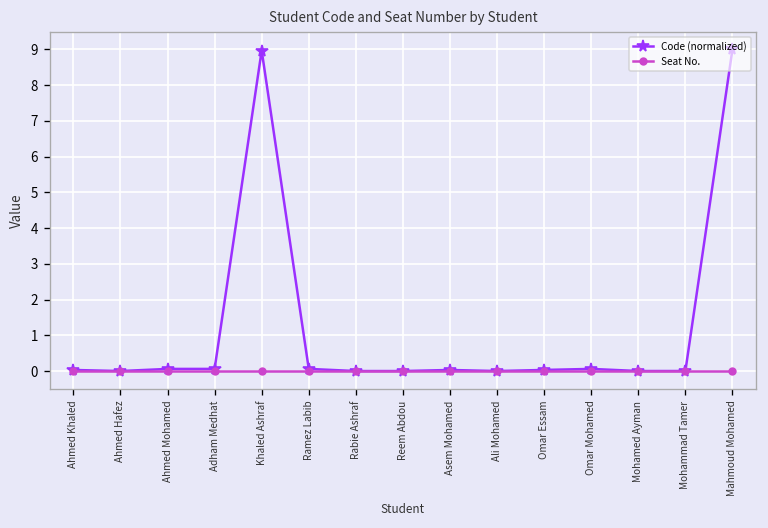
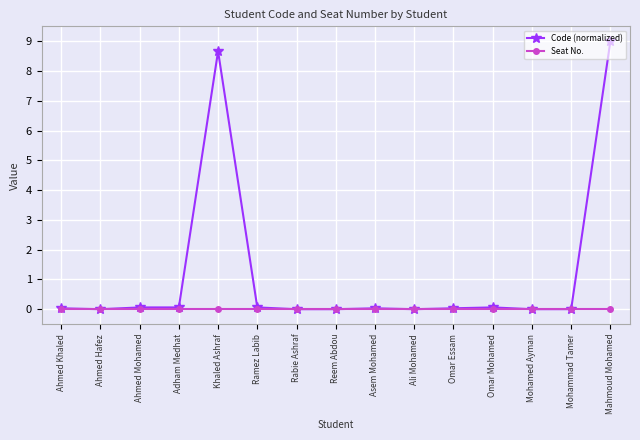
  {
    "Code (normalized)": {
-     "Khaled Ashraf": 9.0
+     "Khaled Ashraf": 8.7
    },
    "Seat No.": {
      "Khaled Ashraf": 0.0,
      "Mahmoud Mohamed": 0.0
    }
  }
